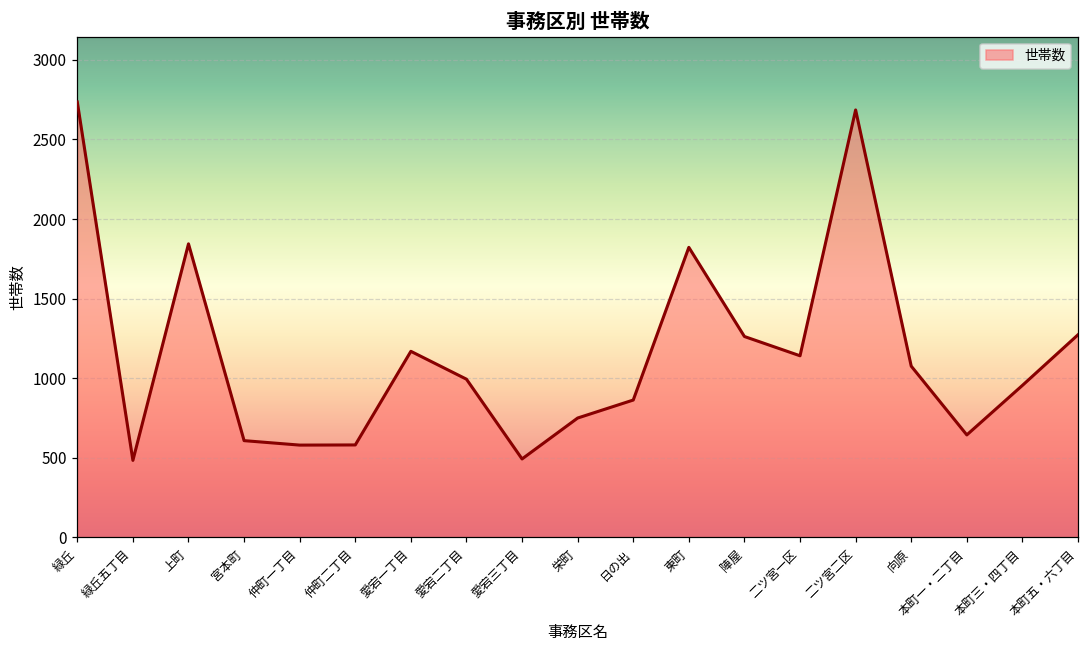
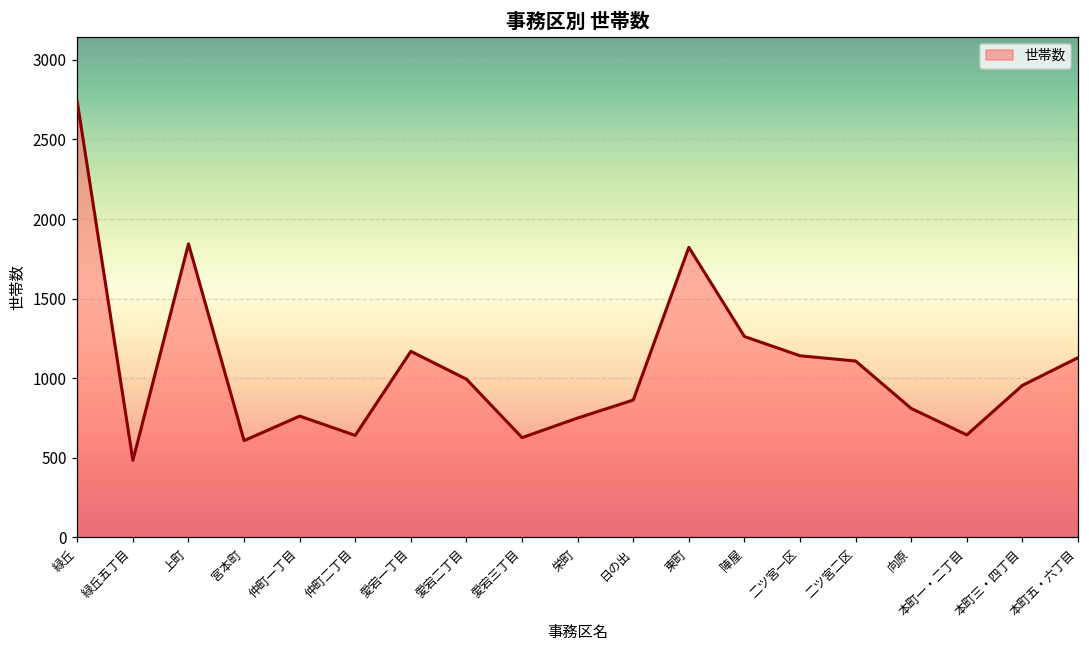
  {
    "緑丘": 2740,
    "緑丘五丁目": 480,
    "上町": 1840,
    "宮本町": 610,
-   "仲町一丁目": 580,
-   "仲町二丁目": 580,
+   "仲町一丁目": 760,
+   "仲町二丁目": 640,
    "愛宕一丁目": 1170,
    "愛宕二丁目": 990,
-   "愛宕三丁目": 490,
+   "愛宕三丁目": 630,
    "栄町": 750,
    "日の出": 860,
    "東町": 1820,
    "陣屋": 1260,
    "二ツ宮一区": 1140,
-   "二ツ宮二区": 2690,
-   "向原": 1080,
+   "二ツ宮二区": 1110,
+   "向原": 810,
    "本町一・二丁目": 640,
    "本町三・四丁目": 960,
-   "本町五・六丁目": 1270
+   "本町五・六丁目": 1130
  }
